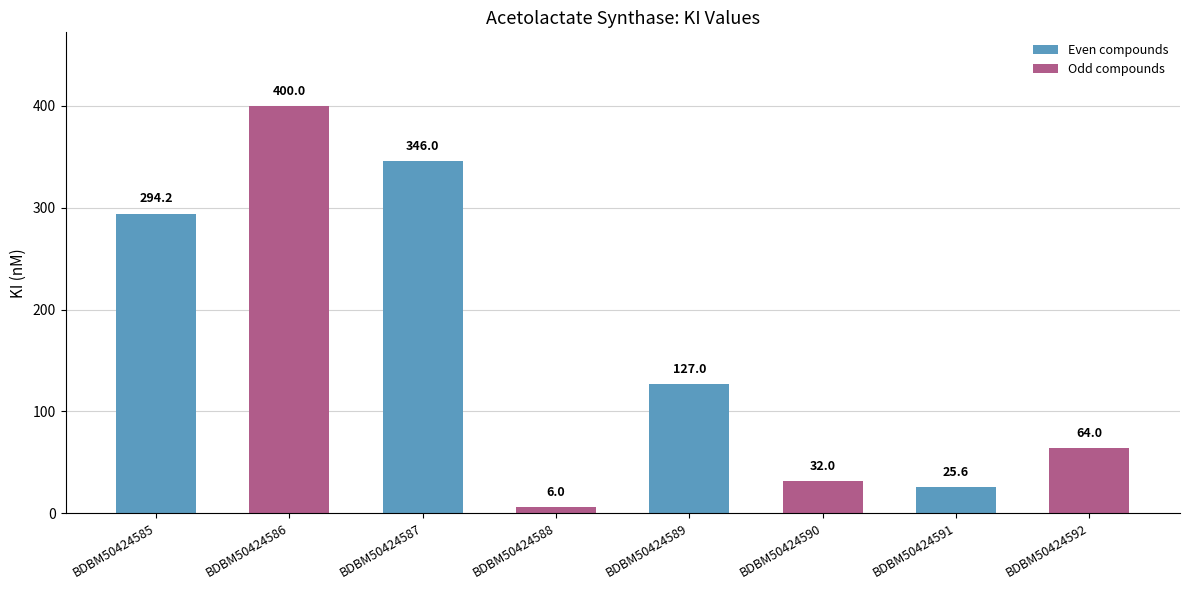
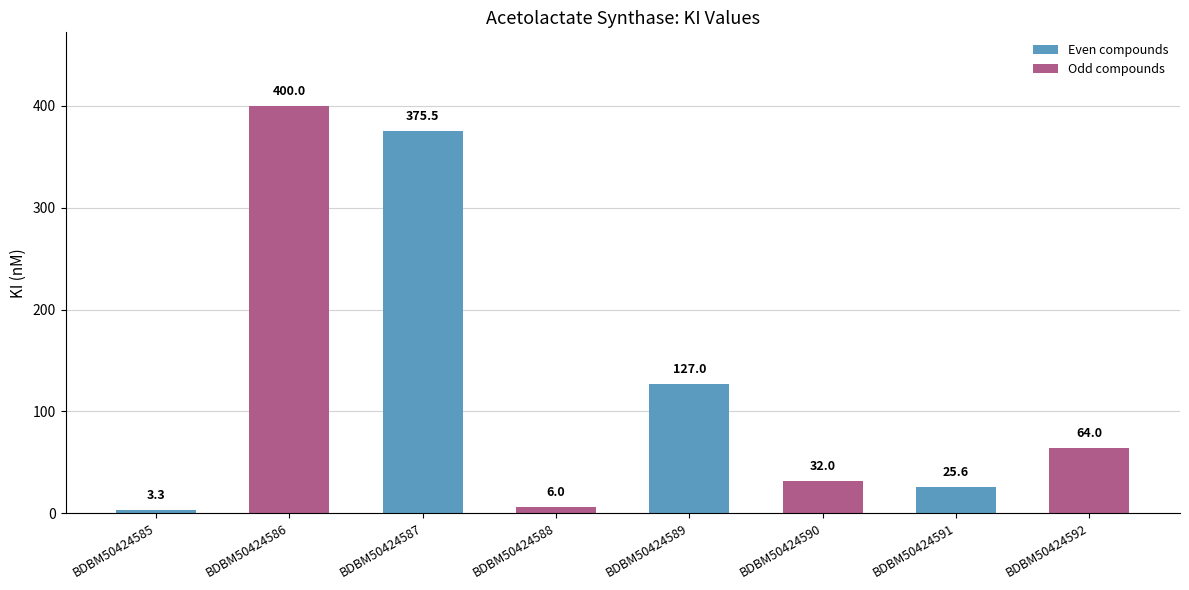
  {
-   "BDBM50424585": 294.2,
+   "BDBM50424585": 3.3,
    "BDBM50424586": 400.0,
-   "BDBM50424587": 346.0,
+   "BDBM50424587": 375.5,
    "BDBM50424588": 6.0,
    "BDBM50424589": 127.0,
    "BDBM50424590": 32.0,
    "BDBM50424591": 25.6,
    "BDBM50424592": 64.0
  }
